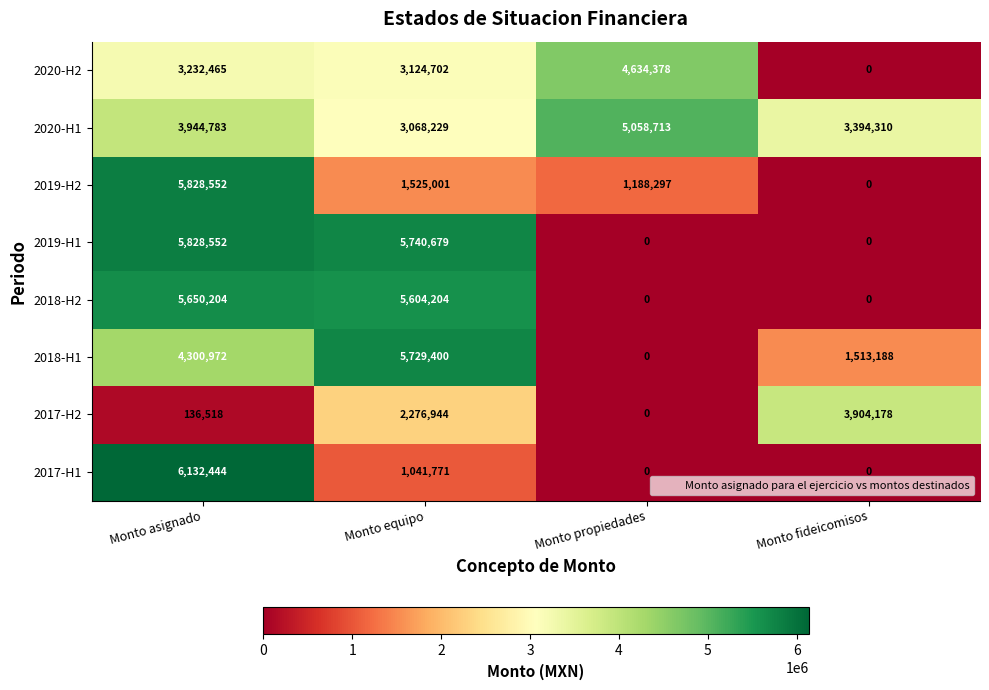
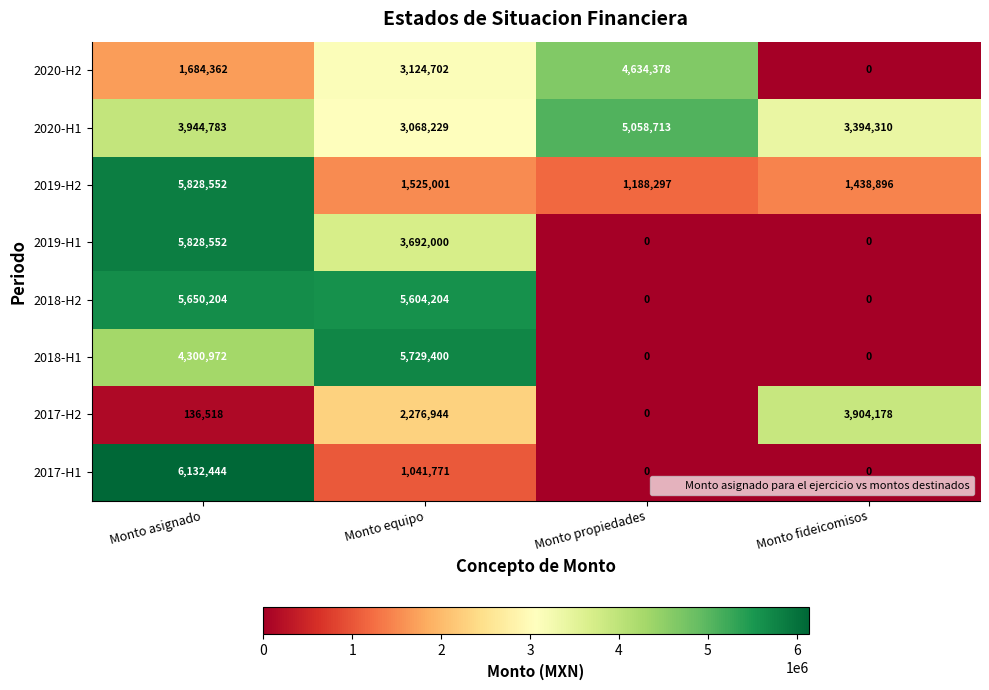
  {
    "2020-H2": {
-     "Monto asignado": "3,232,465",
+     "Monto asignado": "1,684,362",
      "Monto equipo": "3,124,702",
      "Monto propiedades": "4,634,378",
      "Monto fideicomisos": "0"
    },
    "2020-H1": {
      "Monto asignado": "3,944,783",
      "Monto equipo": "3,068,229",
      "Monto propiedades": "5,058,713",
      "Monto fideicomisos": "3,394,310"
    },
    "2019-H2": {
      "Monto asignado": "5,828,552",
      "Monto equipo": "1,525,001",
      "Monto propiedades": "1,188,297",
-     "Monto fideicomisos": "0"
+     "Monto fideicomisos": "1,438,896"
    },
    "2019-H1": {
      "Monto asignado": "5,828,552",
-     "Monto equipo": "5,740,679",
+     "Monto equipo": "3,692,000",
      "Monto propiedades": "0",
      "Monto fideicomisos": "0"
    },
    "2018-H2": {
      "Monto asignado": "5,650,204",
      "Monto equipo": "5,604,204",
      "Monto propiedades": "0",
      "Monto fideicomisos": "0"
    },
    "2018-H1": {
      "Monto asignado": "4,300,972",
      "Monto equipo": "5,729,400",
      "Monto propiedades": "0",
-     "Monto fideicomisos": "1,513,188"
+     "Monto fideicomisos": "0"
    },
    "2017-H2": {
      "Monto asignado": "136,518",
      "Monto equipo": "2,276,944",
      "Monto propiedades": "0",
      "Monto fideicomisos": "3,904,178"
    },
    "2017-H1": {
      "Monto asignado": "6,132,444",
      "Monto equipo": "1,041,771"
    }
  }
